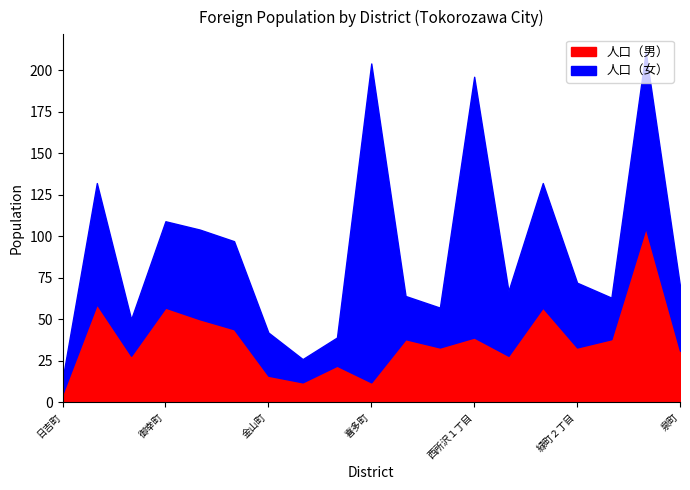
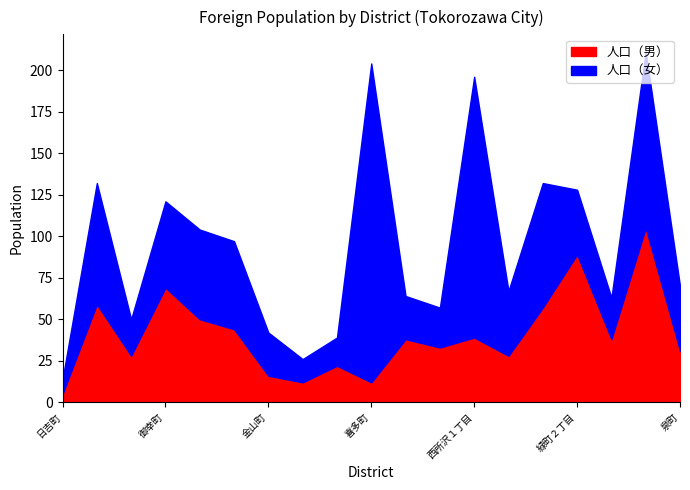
  {
    "人口（男）": {
-     "御幸町": 57,
-     "緑町２丁目": 33
+     "御幸町": 69,
+     "緑町２丁目": 89
    },
    "人口（女）": {
      "日吉町": 9,
      "御幸町": 52,
      "金山町": 26,
      "喜多町": 192,
      "西所沢１丁目": 157,
      "緑町２丁目": 39,
      "泉町": 39
    }
  }
